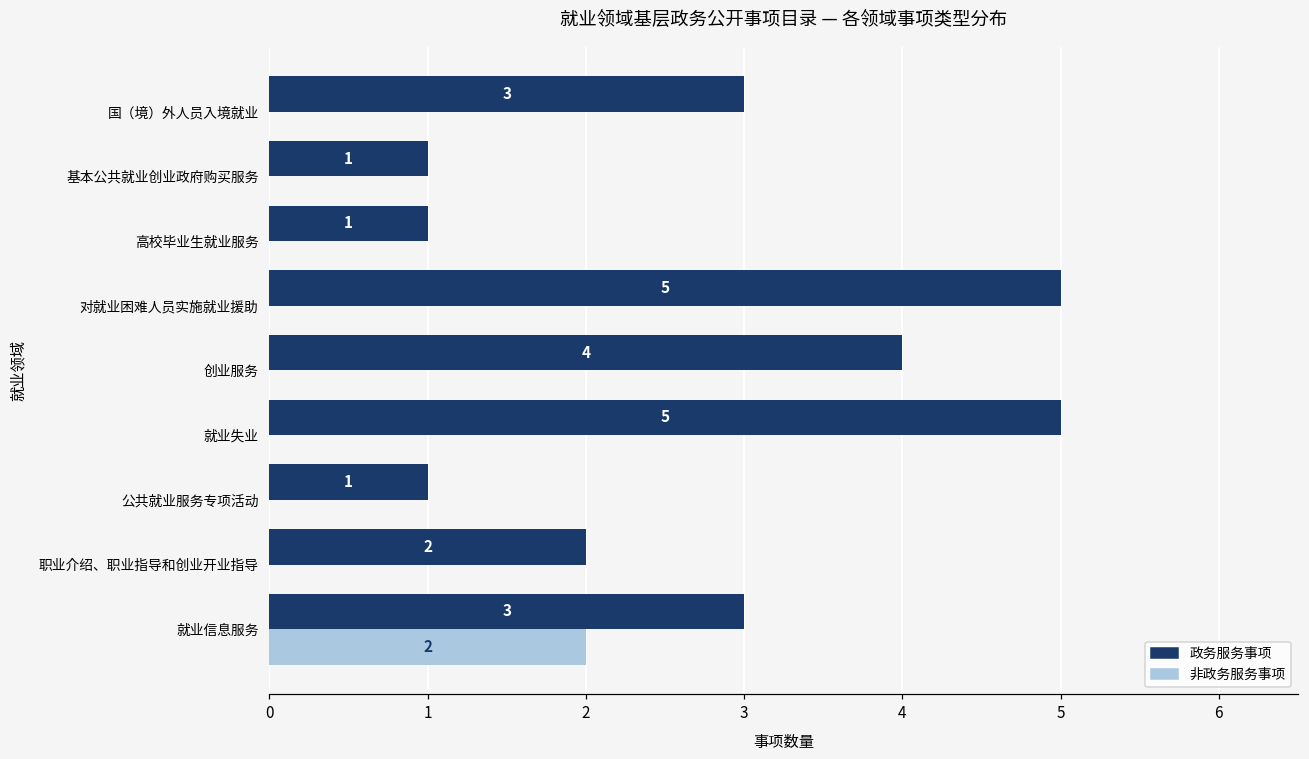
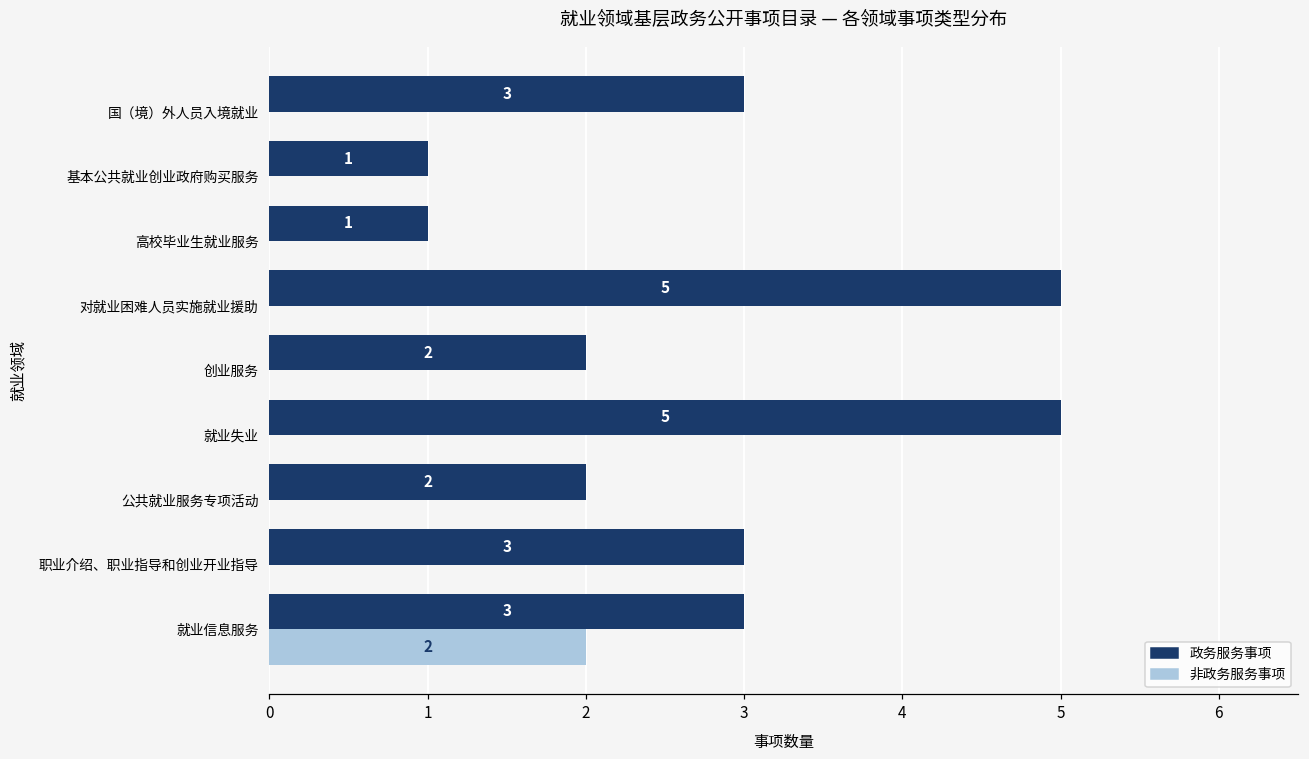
  {
    "政务服务事项": {
      "国（境）外人员入境就业": 3,
      "基本公共就业创业政府购买服务": 1,
      "高校毕业生就业服务": 1,
      "对就业困难人员实施就业援助": 5,
-     "创业服务": 4,
+     "创业服务": 2,
      "就业失业": 5,
-     "公共就业服务专项活动": 1,
-     "职业介绍、职业指导和创业开业指导": 2,
+     "公共就业服务专项活动": 2,
+     "职业介绍、职业指导和创业开业指导": 3,
      "就业信息服务": 3
    },
    "非政务服务事项": {
      "就业信息服务": 2
    }
  }
